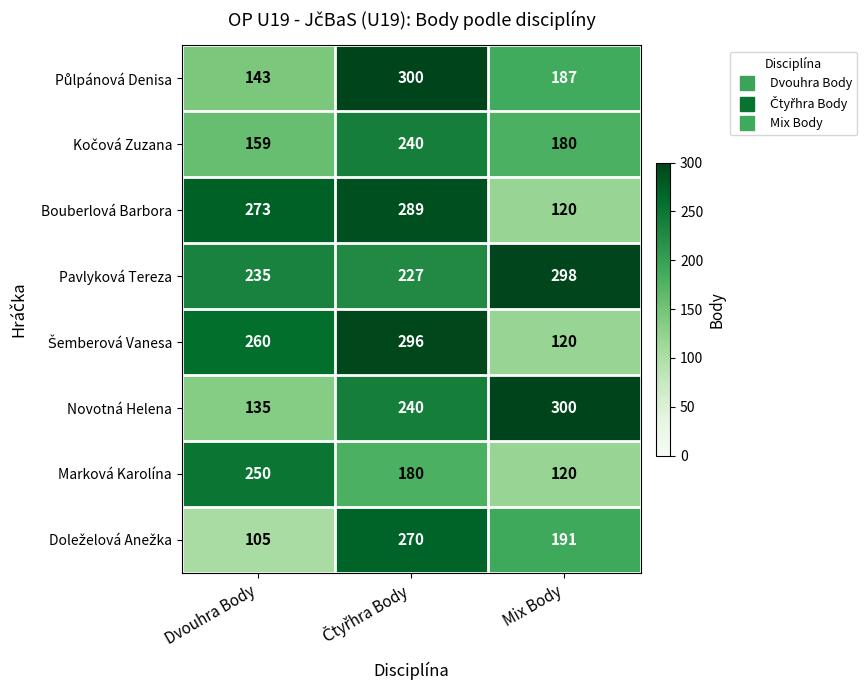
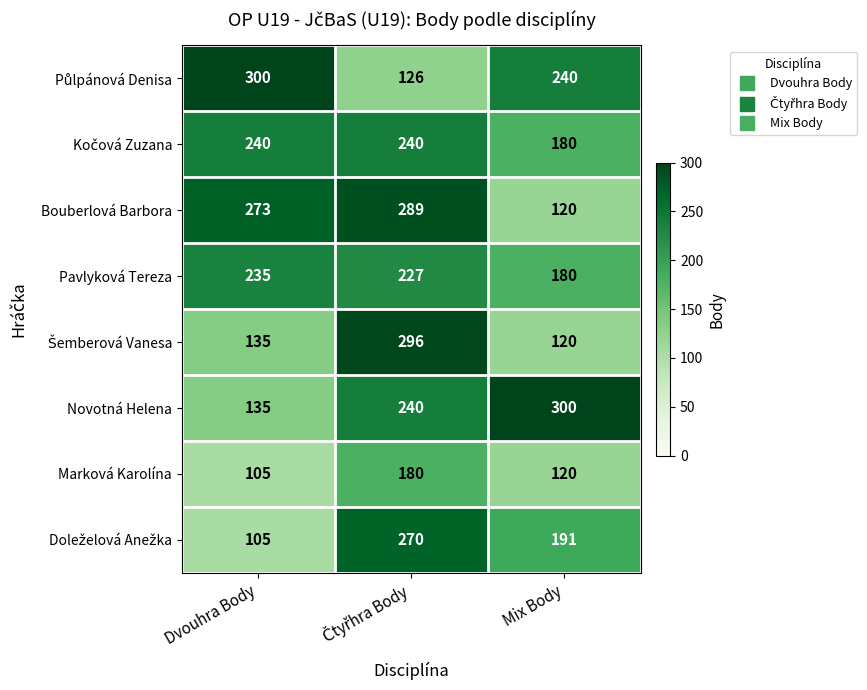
  {
    "Půlpánová Denisa": {
-     "Dvouhra Body": 143,
-     "Čtyřhra Body": 300,
-     "Mix Body": 187
+     "Dvouhra Body": 300,
+     "Čtyřhra Body": 126,
+     "Mix Body": 240
    },
    "Kočová Zuzana": {
-     "Dvouhra Body": 159,
+     "Dvouhra Body": 240,
      "Čtyřhra Body": 240,
      "Mix Body": 180
    },
    "Bouberlová Barbora": {
      "Dvouhra Body": 273,
      "Čtyřhra Body": 289,
      "Mix Body": 120
    },
    "Pavlyková Tereza": {
      "Dvouhra Body": 235,
      "Čtyřhra Body": 227,
-     "Mix Body": 298
+     "Mix Body": 180
    },
    "Šemberová Vanesa": {
-     "Dvouhra Body": 260,
+     "Dvouhra Body": 135,
      "Čtyřhra Body": 296,
      "Mix Body": 120
    },
    "Novotná Helena": {
      "Dvouhra Body": 135,
      "Čtyřhra Body": 240,
      "Mix Body": 300
    },
    "Marková Karolína": {
-     "Dvouhra Body": 250,
+     "Dvouhra Body": 105,
      "Čtyřhra Body": 180,
      "Mix Body": 120
    },
    "Doleželová Anežka": {
      "Dvouhra Body": 105,
      "Čtyřhra Body": 270,
      "Mix Body": 191
    }
  }
